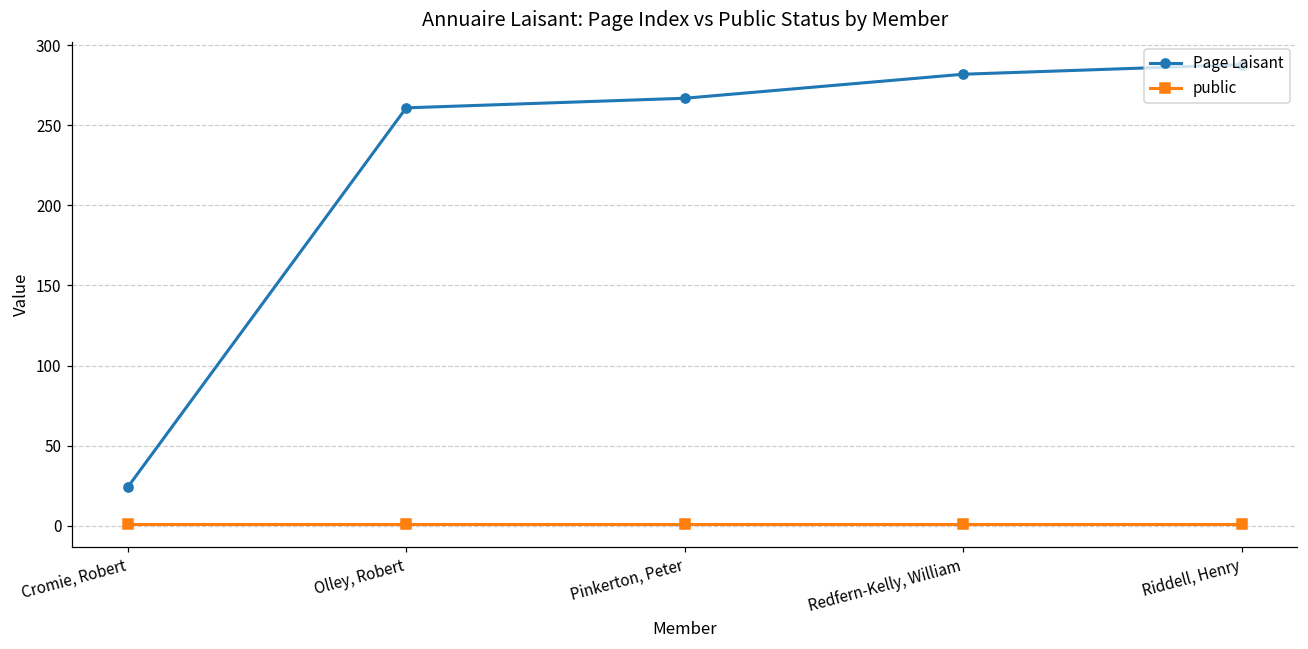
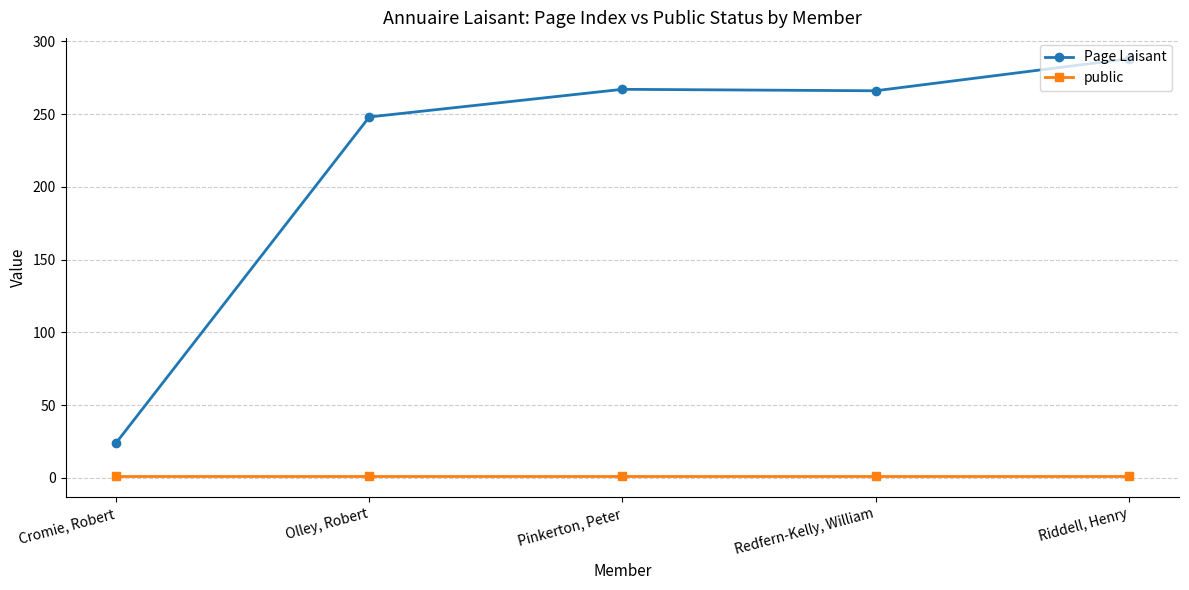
  {
    "Page Laisant": {
      "Cromie, Robert": 24,
-     "Olley, Robert": 261,
+     "Olley, Robert": 248,
      "Pinkerton, Peter": 267,
-     "Redfern-Kelly, William": 282
+     "Redfern-Kelly, William": 266
    },
    "public": {
      "Cromie, Robert": 1,
      "Olley, Robert": 1,
      "Pinkerton, Peter": 1,
      "Redfern-Kelly, William": 1,
      "Riddell, Henry": 1
    }
  }
